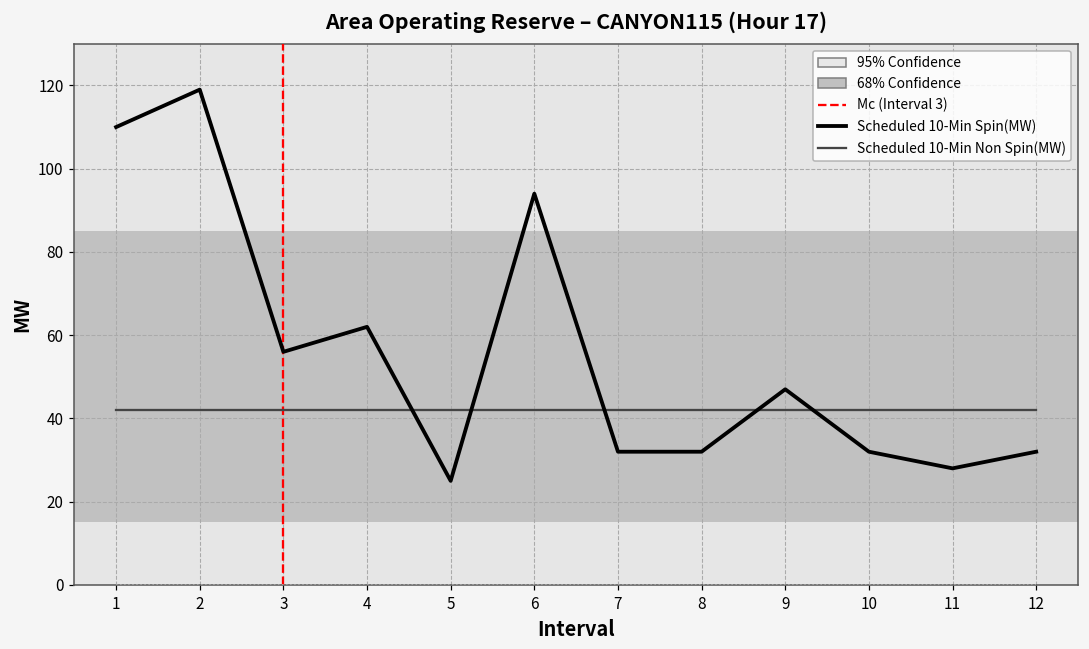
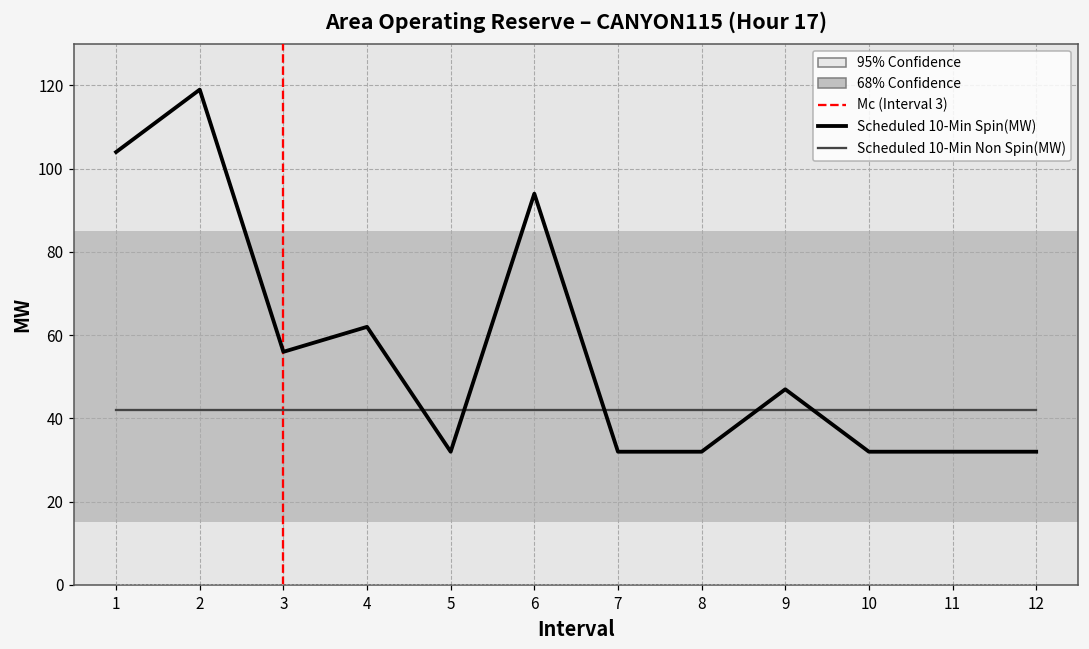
  {
    "Scheduled 10-Min Spin(MW)": {
-     "1": 110,
+     "1": 104,
      "2": 119,
      "3": 56,
      "4": 62,
-     "5": 25,
+     "5": 32,
      "6": 94,
      "7": 32,
      "8": 32,
      "9": 47,
      "10": 32,
-     "11": 28,
+     "11": 32,
      "12": 32
    },
    "Scheduled 10-Min Non Spin(MW)": {
      "1": 42,
      "2": 42,
      "3": 42,
      "4": 42,
      "5": 42,
      "6": 42,
      "7": 42,
      "8": 42,
      "9": 42,
      "10": 42,
      "11": 42,
      "12": 42
    }
  }
